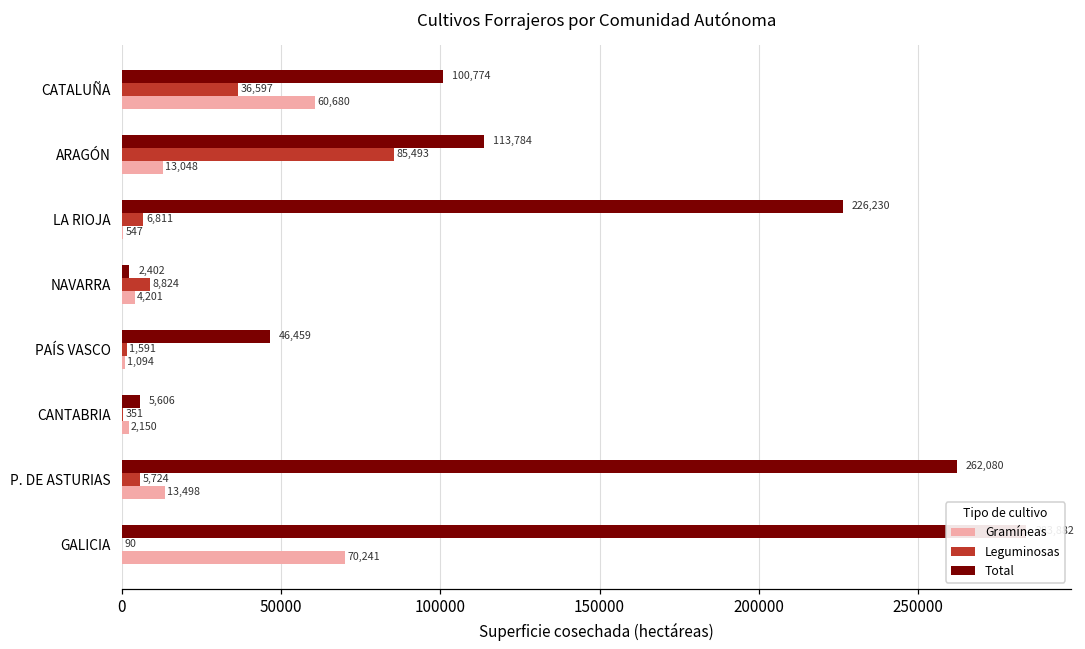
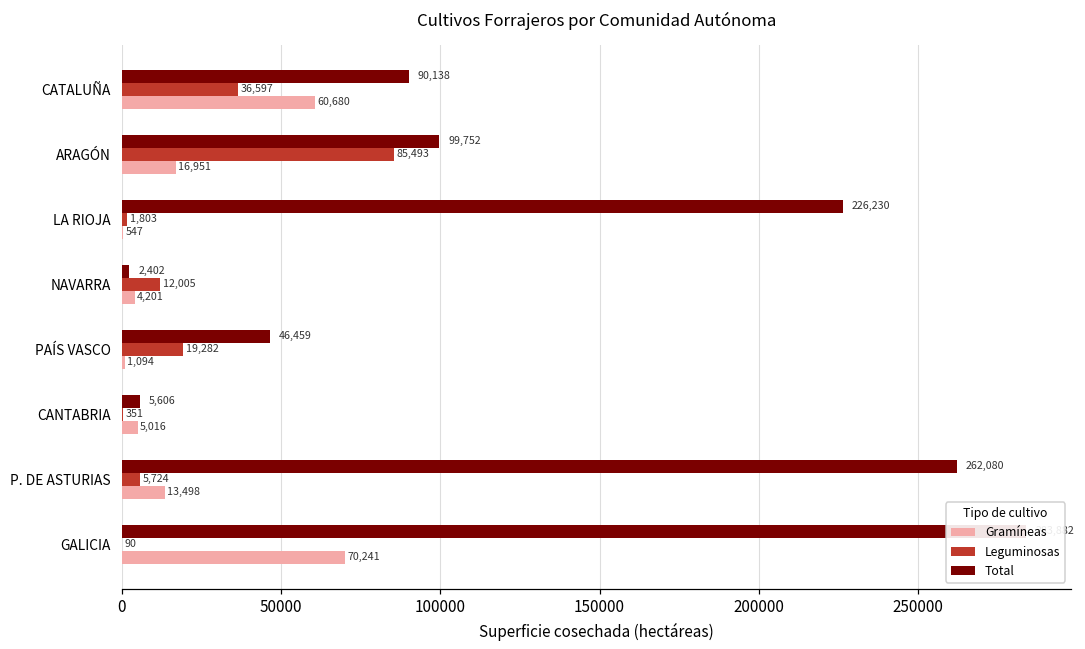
  {
    "Gramíneas": {
      "CATALUÑA": "60,680",
-     "ARAGÓN": "13,048",
+     "ARAGÓN": "16,951",
      "LA RIOJA": "547",
      "NAVARRA": "4,201",
      "PAÍS VASCO": "1,094",
-     "CANTABRIA": "2,150",
+     "CANTABRIA": "5,016",
      "P. DE ASTURIAS": "13,498",
      "GALICIA": "70,241"
    },
    "Leguminosas": {
      "CATALUÑA": "36,597",
      "ARAGÓN": "85,493",
-     "LA RIOJA": "6,811",
-     "NAVARRA": "8,824",
-     "PAÍS VASCO": "1,591",
+     "LA RIOJA": "1,803",
+     "NAVARRA": "12,005",
+     "PAÍS VASCO": "19,282",
      "CANTABRIA": "351",
      "P. DE ASTURIAS": "5,724",
      "GALICIA": "90"
    },
    "Total": {
-     "CATALUÑA": "100,774",
-     "ARAGÓN": "113,784",
+     "CATALUÑA": "90,138",
+     "ARAGÓN": "99,752",
      "LA RIOJA": "226,230",
      "NAVARRA": "2,402",
      "PAÍS VASCO": "46,459",
      "CANTABRIA": "5,606",
      "P. DE ASTURIAS": "262,080"
    }
  }
